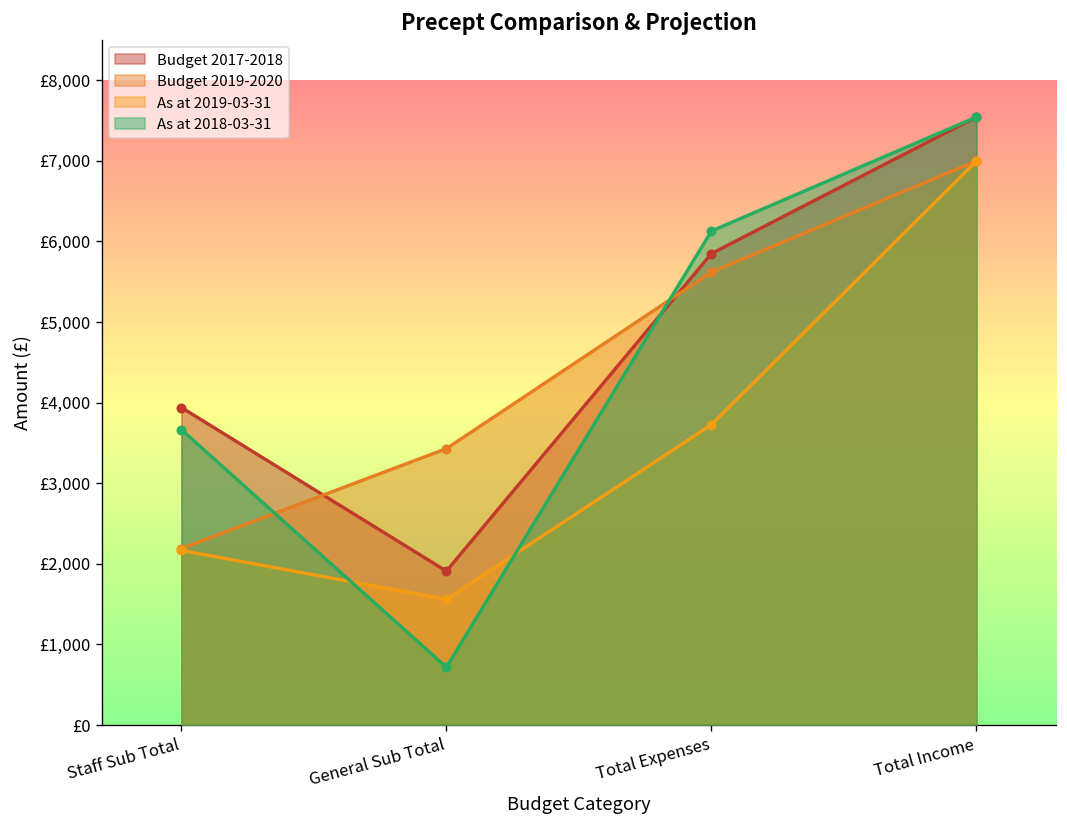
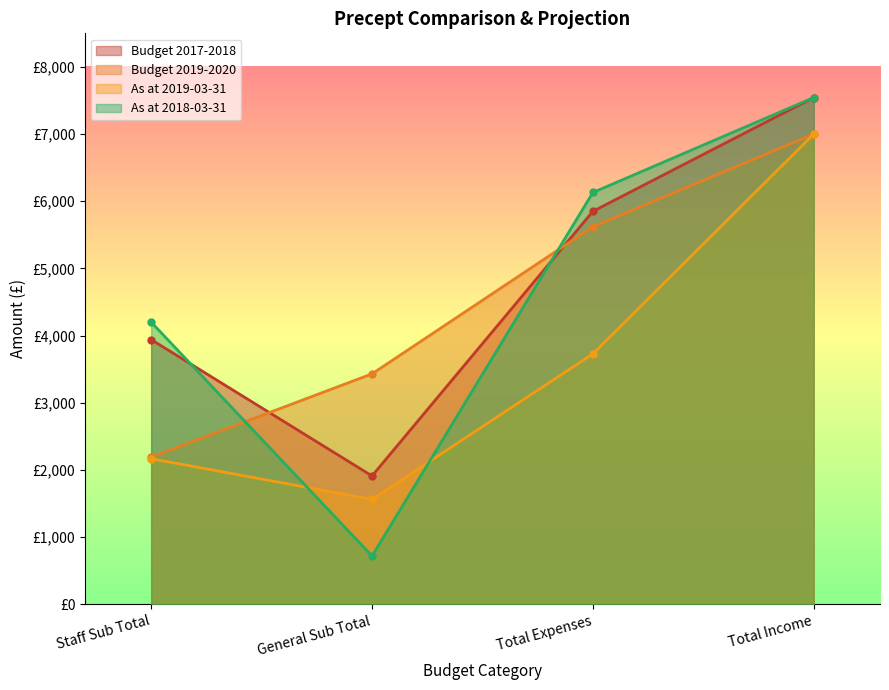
  {
    "As at 2018-03-31": {
-     "Staff Sub Total": "£3,700",
+     "Staff Sub Total": "£4,200",
      "General Sub Total": "£700",
      "Total Expenses": "£6,100"
    }
  }
